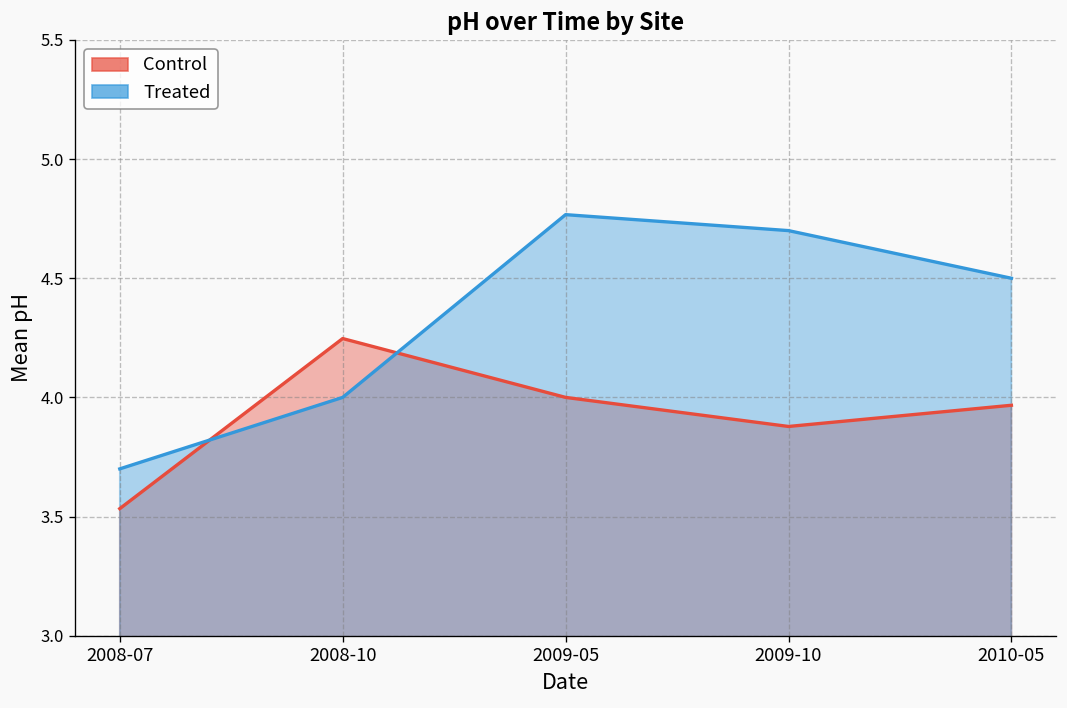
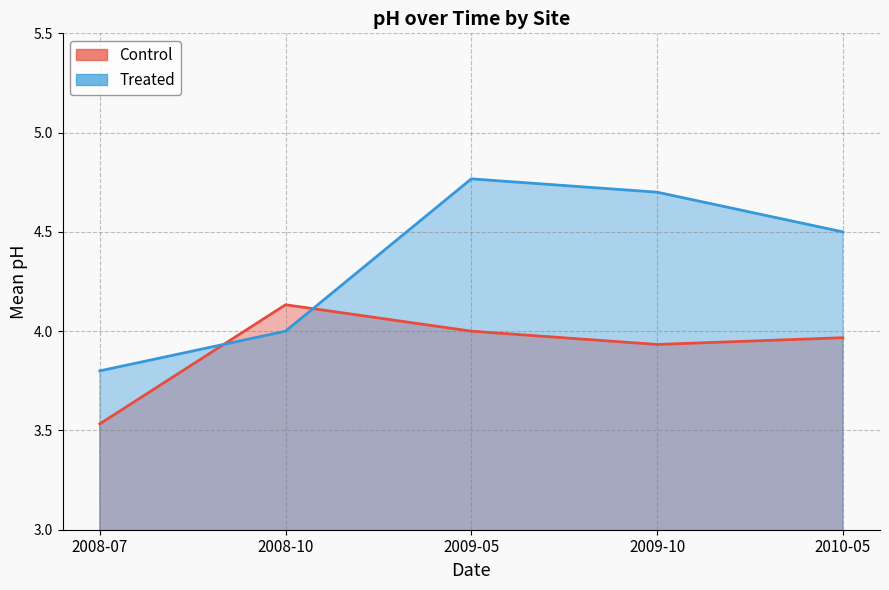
  {
    "Control": {
      "2008-07": 3.53,
-     "2008-10": 4.25,
+     "2008-10": 4.13,
      "2009-05": 4.00,
-     "2009-10": 3.88,
+     "2009-10": 3.93,
      "2010-05": 3.97
    },
    "Treated": {
-     "2008-07": 3.7,
+     "2008-07": 3.8,
      "2008-10": 4.0,
      "2009-05": 4.77,
      "2009-10": 4.7,
      "2010-05": 4.5
    }
  }
